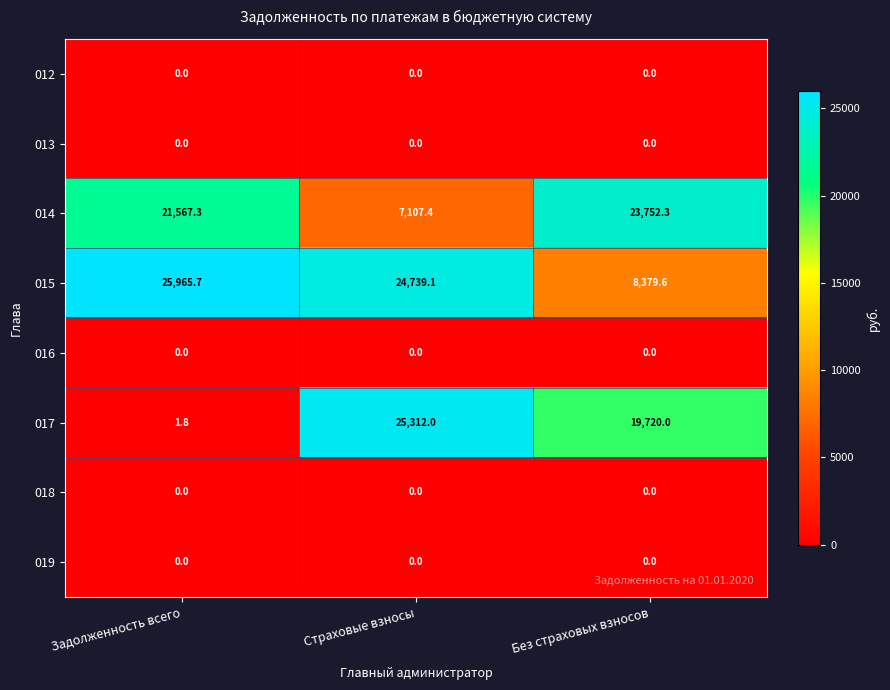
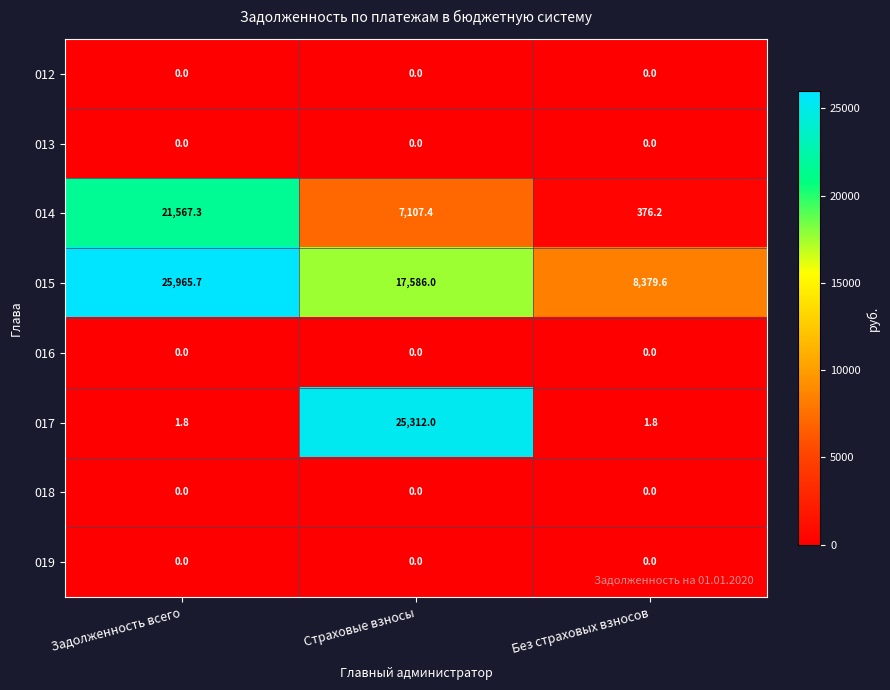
  {
    "012": {
      "Задолженность всего": "0.0",
      "Страховые взносы": "0.0",
      "Без страховых взносов": "0.0"
    },
    "013": {
      "Задолженность всего": "0.0",
      "Страховые взносы": "0.0",
      "Без страховых взносов": "0.0"
    },
    "014": {
      "Задолженность всего": "21,567.3",
      "Страховые взносы": "7,107.4",
-     "Без страховых взносов": "23,752.3"
+     "Без страховых взносов": "376.2"
    },
    "015": {
      "Задолженность всего": "25,965.7",
-     "Страховые взносы": "24,739.1",
+     "Страховые взносы": "17,586.0",
      "Без страховых взносов": "8,379.6"
    },
    "016": {
      "Задолженность всего": "0.0",
      "Страховые взносы": "0.0",
      "Без страховых взносов": "0.0"
    },
    "017": {
      "Задолженность всего": "1.8",
      "Страховые взносы": "25,312.0",
-     "Без страховых взносов": "19,720.0"
+     "Без страховых взносов": "1.8"
    },
    "018": {
      "Задолженность всего": "0.0",
      "Страховые взносы": "0.0",
      "Без страховых взносов": "0.0"
    },
    "019": {
      "Задолженность всего": "0.0",
      "Страховые взносы": "0.0"
    }
  }
